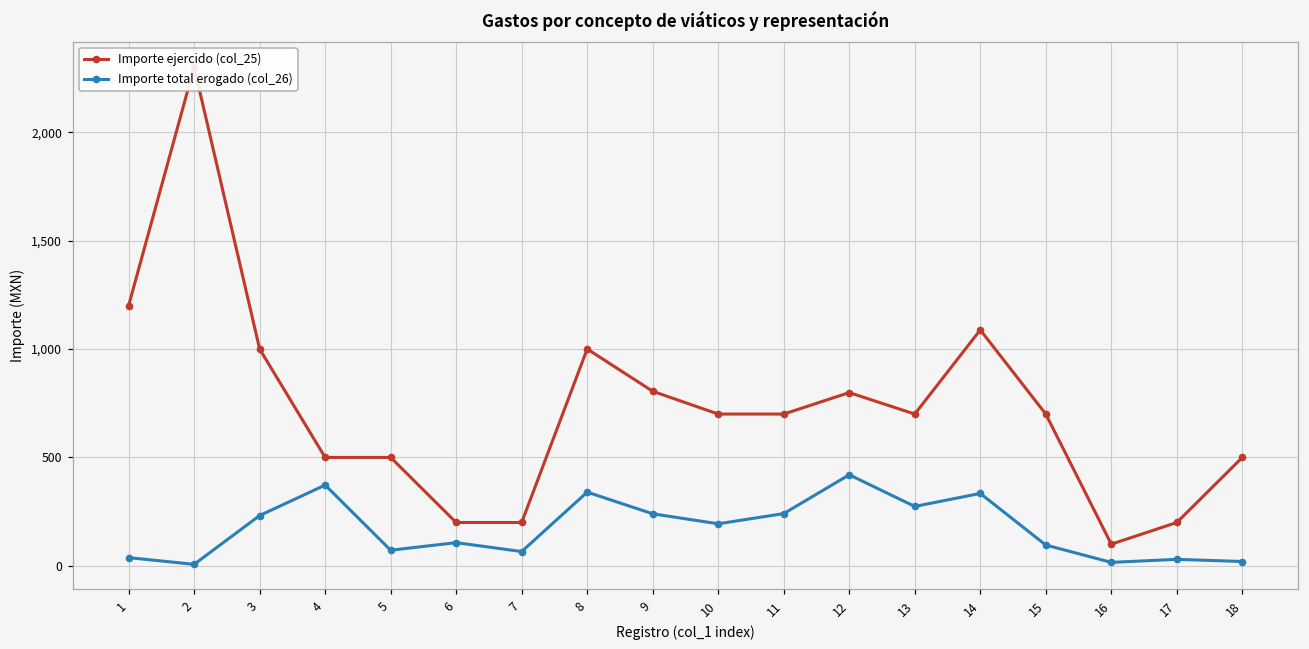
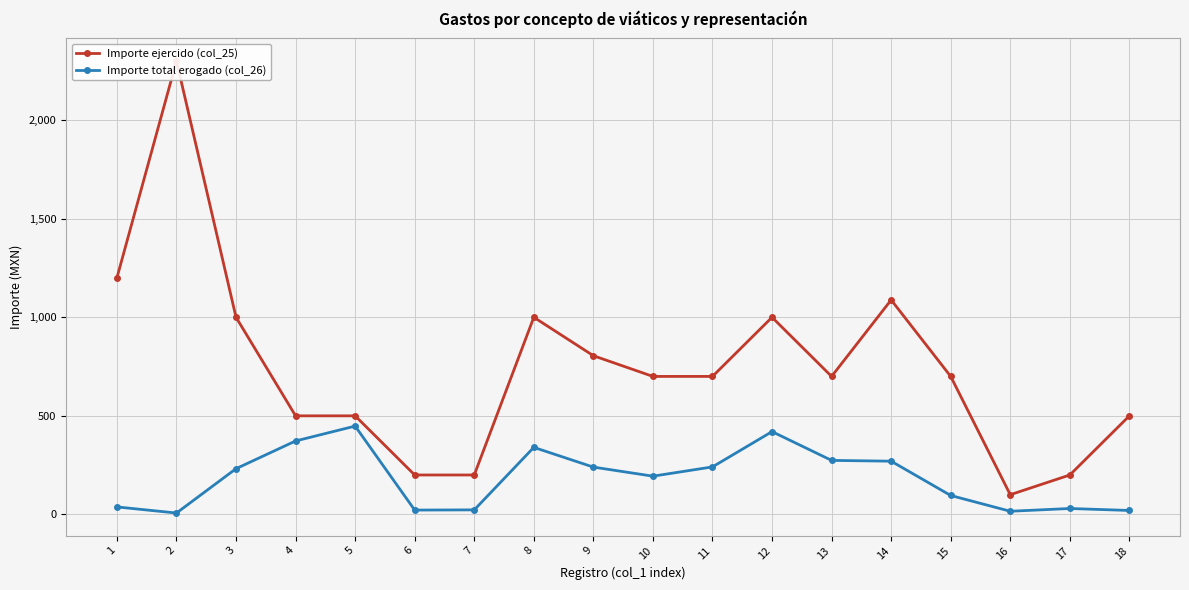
  {
    "Importe ejercido (col_25)": {
      "1": "1,200",
      "3": "1,000",
      "4": "500",
      "5": "500",
      "6": "200",
      "7": "200",
      "8": "1,000",
      "9": "810",
      "10": "700",
      "11": "700",
-     "12": "800",
+     "12": "1,000",
      "13": "700",
      "14": "1,090",
      "15": "700",
      "16": "100",
      "17": "200",
      "18": "500"
    },
    "Importe total erogado (col_26)": {
      "1": "40",
      "2": "10",
      "3": "230",
      "4": "370",
-     "5": "70",
-     "6": "110",
-     "7": "70",
+     "5": "450",
+     "6": "20",
+     "7": "20",
      "8": "340",
      "9": "240",
      "10": "190",
      "11": "240",
      "12": "420",
      "13": "270",
-     "14": "330",
+     "14": "270",
      "15": "100",
      "16": "20",
      "17": "30",
      "18": "20"
    }
  }
